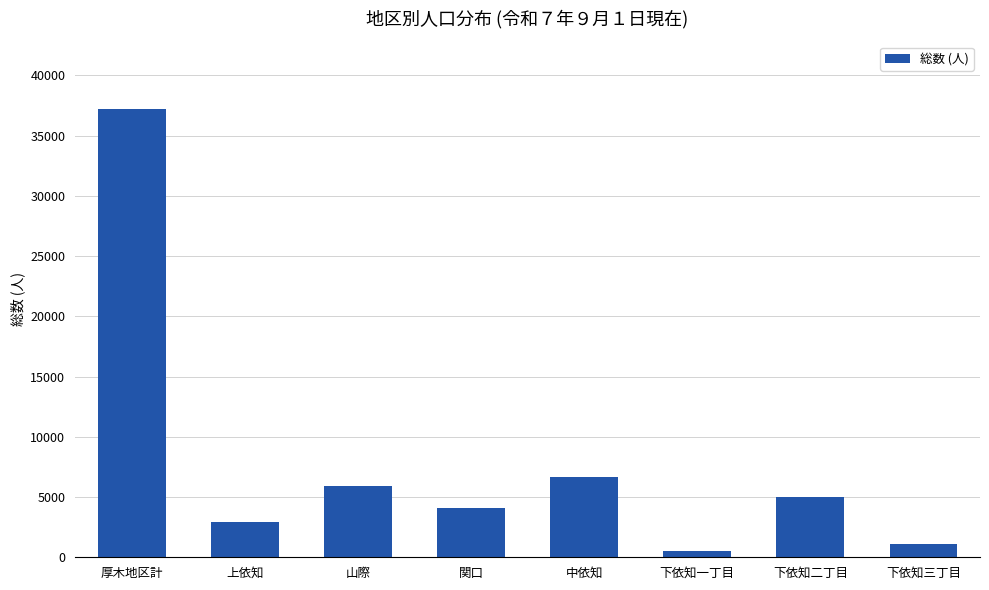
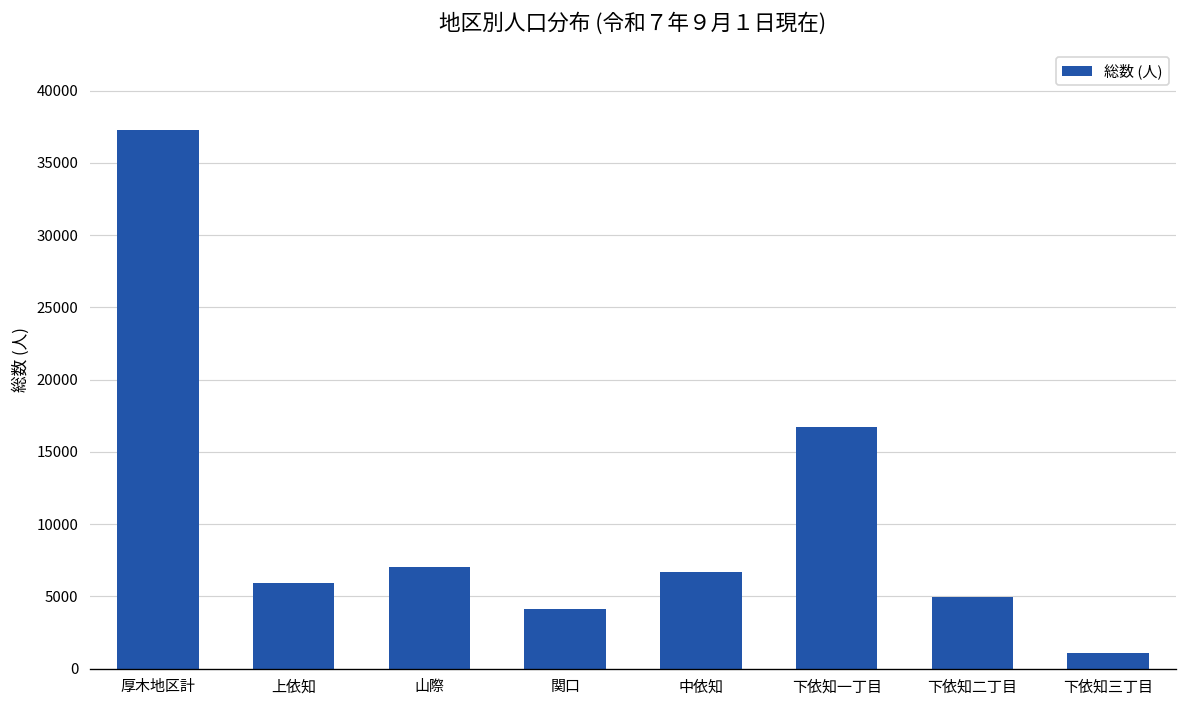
  {
    "厚木地区計": 37200,
-   "上依知": 3000,
-   "山際": 5900,
+   "上依知": 5900,
+   "山際": 7100,
    "関口": 4100,
    "中依知": 6700,
-   "下依知一丁目": 500,
+   "下依知一丁目": 16700,
    "下依知二丁目": 5000,
    "下依知三丁目": 1100
  }
